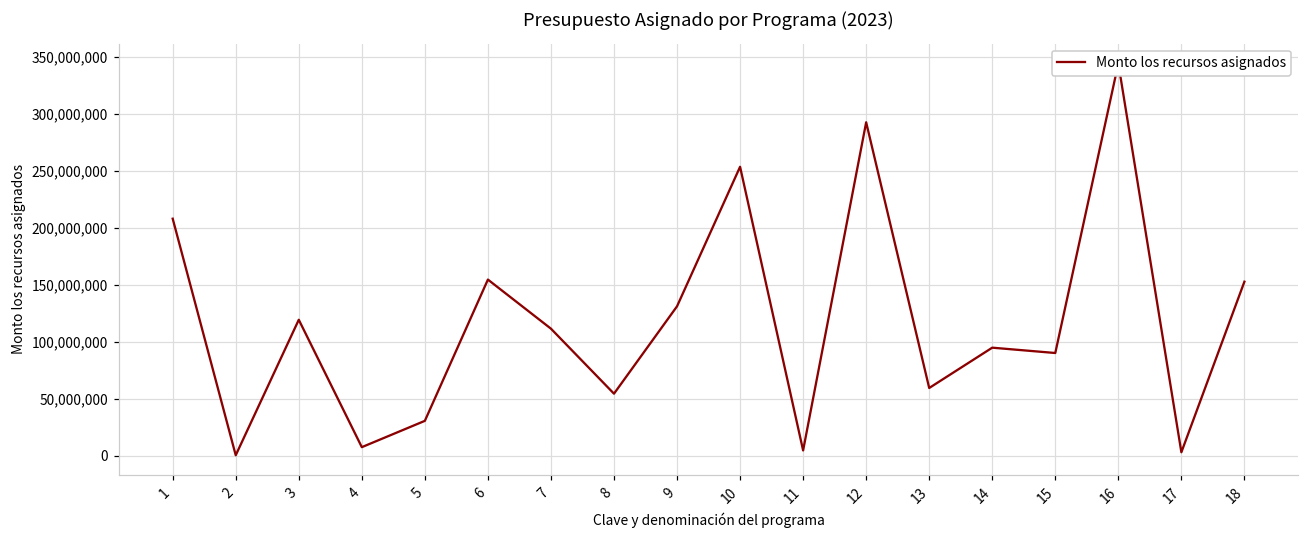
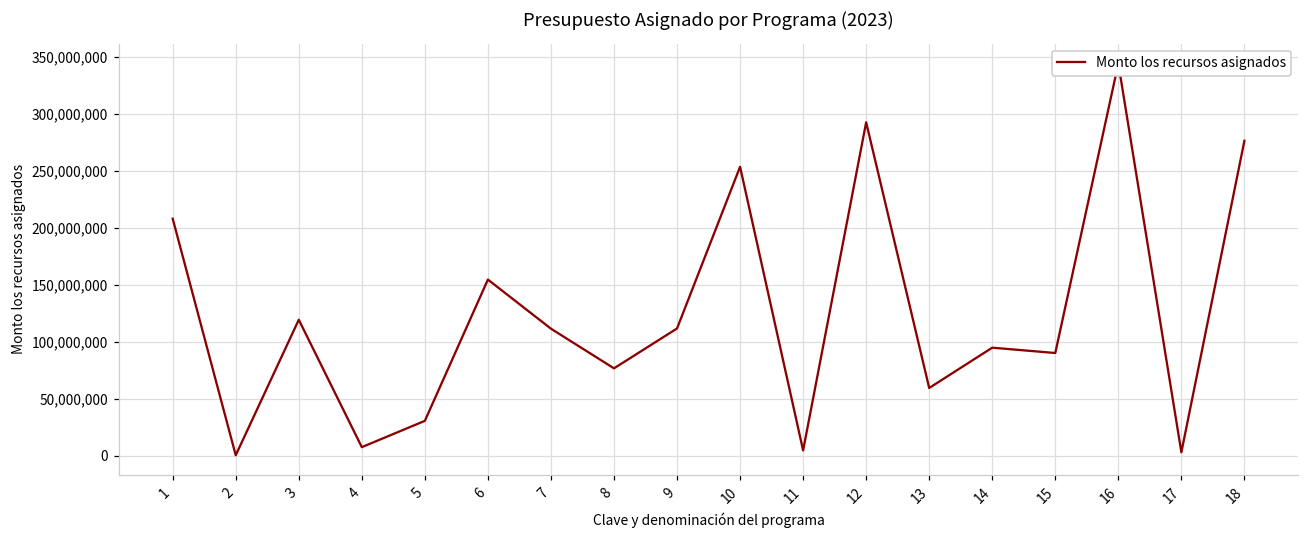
  {
    "1": "208,000,000",
    "2": "1,000,000",
    "3": "119,000,000",
    "4": "8,000,000",
    "5": "31,000,000",
    "6": "154,000,000",
    "7": "111,000,000",
-   "8": "54,000,000",
-   "9": "131,000,000",
+   "8": "77,000,000",
+   "9": "112,000,000",
    "10": "253,000,000",
    "11": "5,000,000",
    "12": "292,000,000",
    "13": "59,000,000",
    "14": "95,000,000",
    "15": "90,000,000",
    "17": "3,000,000",
-   "18": "153,000,000"
+   "18": "276,000,000"
  }
